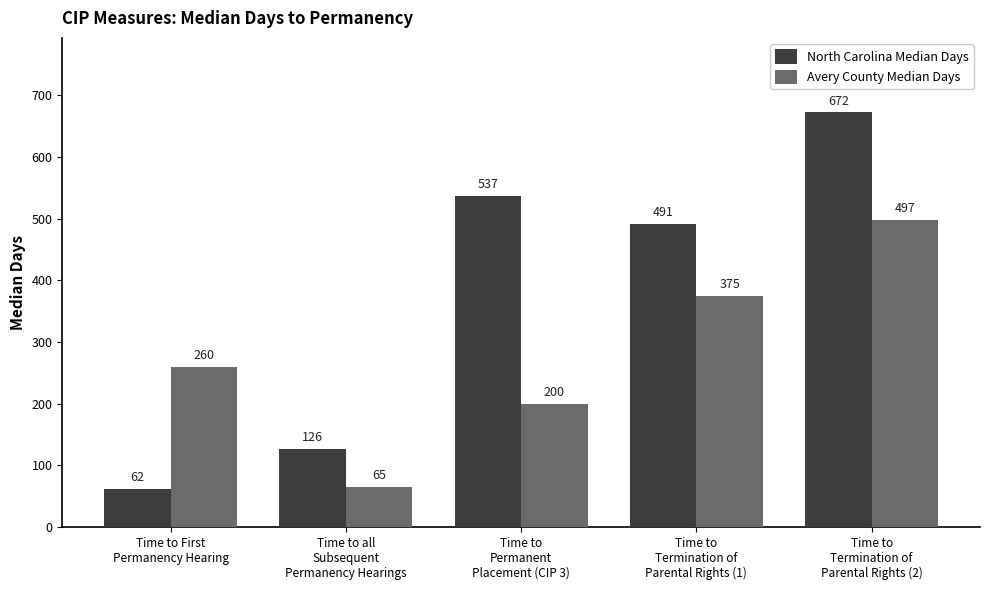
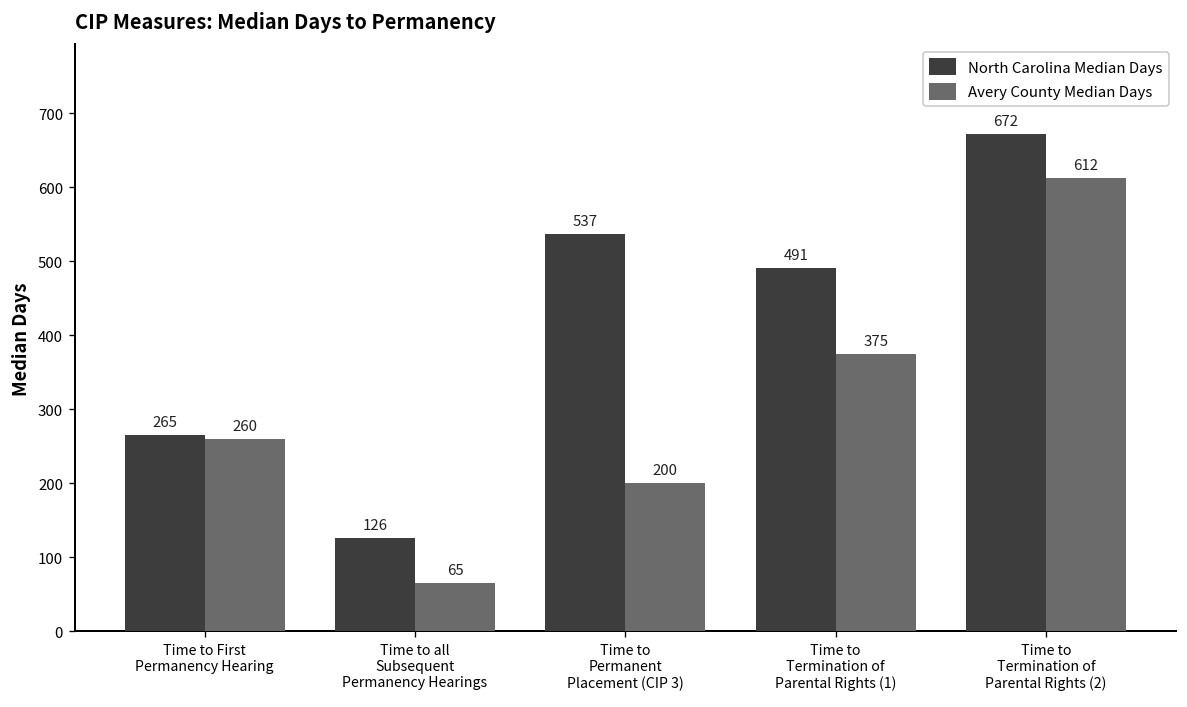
  {
    "North Carolina Median Days": {
-     "Time to First Permanency Hearing": 62,
+     "Time to First Permanency Hearing": 265,
      "Time to all Subsequent Permanency Hearings": 126,
      "Time to Permanent Placement (CIP 3)": 537,
      "Time to Termination of Parental Rights (1)": 491,
      "Time to Termination of Parental Rights (2)": 672
    },
    "Avery County Median Days": {
      "Time to First Permanency Hearing": 260,
      "Time to all Subsequent Permanency Hearings": 65,
      "Time to Permanent Placement (CIP 3)": 200,
      "Time to Termination of Parental Rights (1)": 375,
-     "Time to Termination of Parental Rights (2)": 497
+     "Time to Termination of Parental Rights (2)": 612
    }
  }
